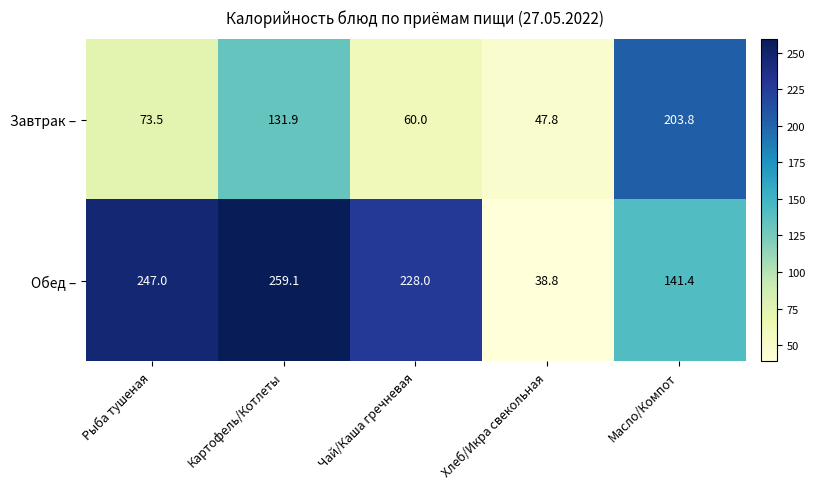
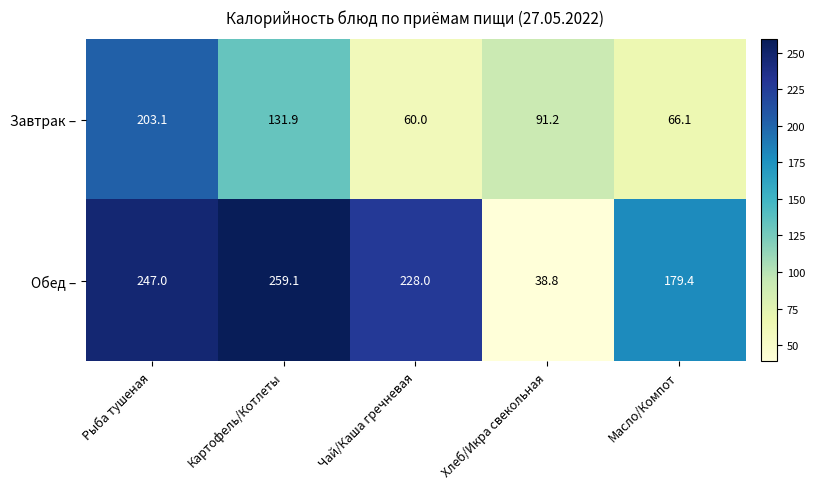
  {
    "Завтрак –": {
-     "Рыба тушеная": 73.5,
+     "Рыба тушеная": 203.1,
      "Картофель/Котлеты": 131.9,
      "Чай/Каша гречневая": 60.0,
-     "Хлеб/Икра свекольная": 47.8,
-     "Масло/Компот": 203.8
+     "Хлеб/Икра свекольная": 91.2,
+     "Масло/Компот": 66.1
    },
    "Обед –": {
      "Рыба тушеная": 247.0,
      "Картофель/Котлеты": 259.1,
      "Чай/Каша гречневая": 228.0,
      "Хлеб/Икра свекольная": 38.8,
-     "Масло/Компот": 141.4
+     "Масло/Компот": 179.4
    }
  }
